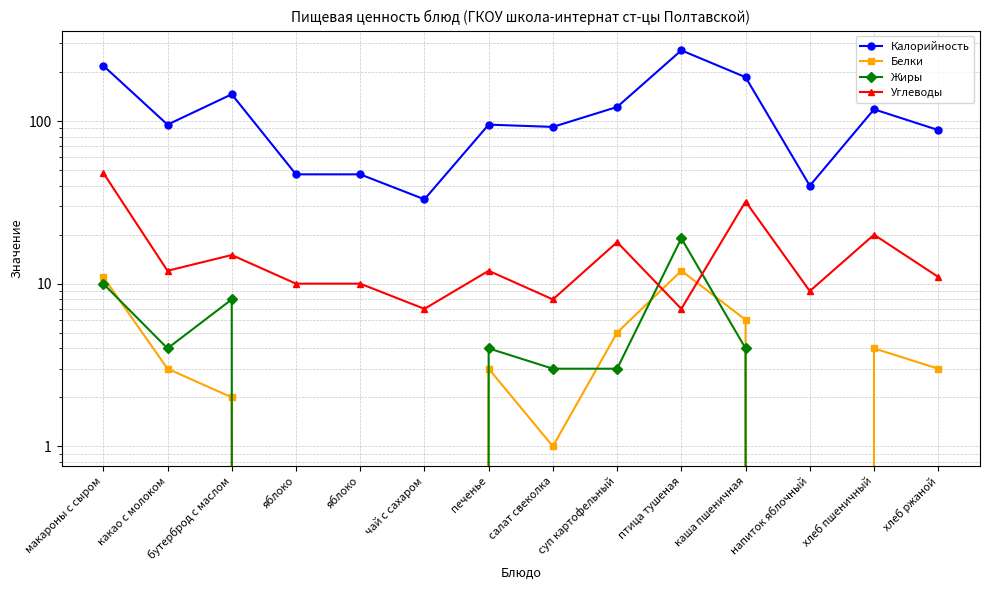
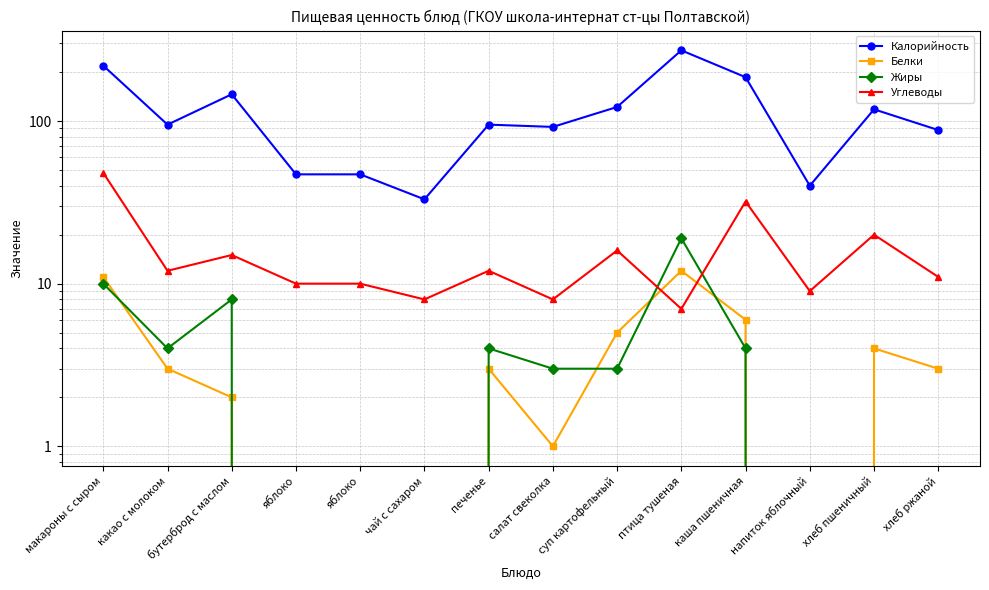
  {
    "Калорийность": {
      "макароны с сыром": 220,
      "какао с молоком": 100,
      "бутерброд с маслом": 150,
      "чай с сахаром": 33,
      "печенье": 100,
      "салат свеколка": 90,
      "суп картофельный": 120,
      "птица тушеная": 270,
      "каша пшеничная": 190,
      "напиток яблочный": 40,
      "хлеб пшеничный": 120,
      "хлеб ржаной": 90
    },
    "Белки": {
      "макароны с сыром": 11,
      "какао с молоком": 3,
      "бутерброд с маслом": 2,
      "печенье": 3,
      "салат свеколка": 1,
      "суп картофельный": 5,
      "птица тушеная": 12,
      "каша пшеничная": 6,
      "хлеб пшеничный": 4,
      "хлеб ржаной": 3
    },
    "Жиры": {
      "макароны с сыром": 10,
      "какао с молоком": 4,
      "бутерброд с маслом": 8,
      "печенье": 4,
      "салат свеколка": 3,
      "суп картофельный": 3,
      "птица тушеная": 19,
      "каша пшеничная": 4
    },
    "Углеводы": {
      "макароны с сыром": 48,
      "какао с молоком": 12,
      "бутерброд с маслом": 15,
-     "чай с сахаром": 7,
+     "чай с сахаром": 8,
      "печенье": 12,
      "салат свеколка": 8,
-     "суп картофельный": 18,
+     "суп картофельный": 16,
      "птица тушеная": 7,
      "каша пшеничная": 32,
      "напиток яблочный": 9,
      "хлеб пшеничный": 20,
      "хлеб ржаной": 11
    }
  }
